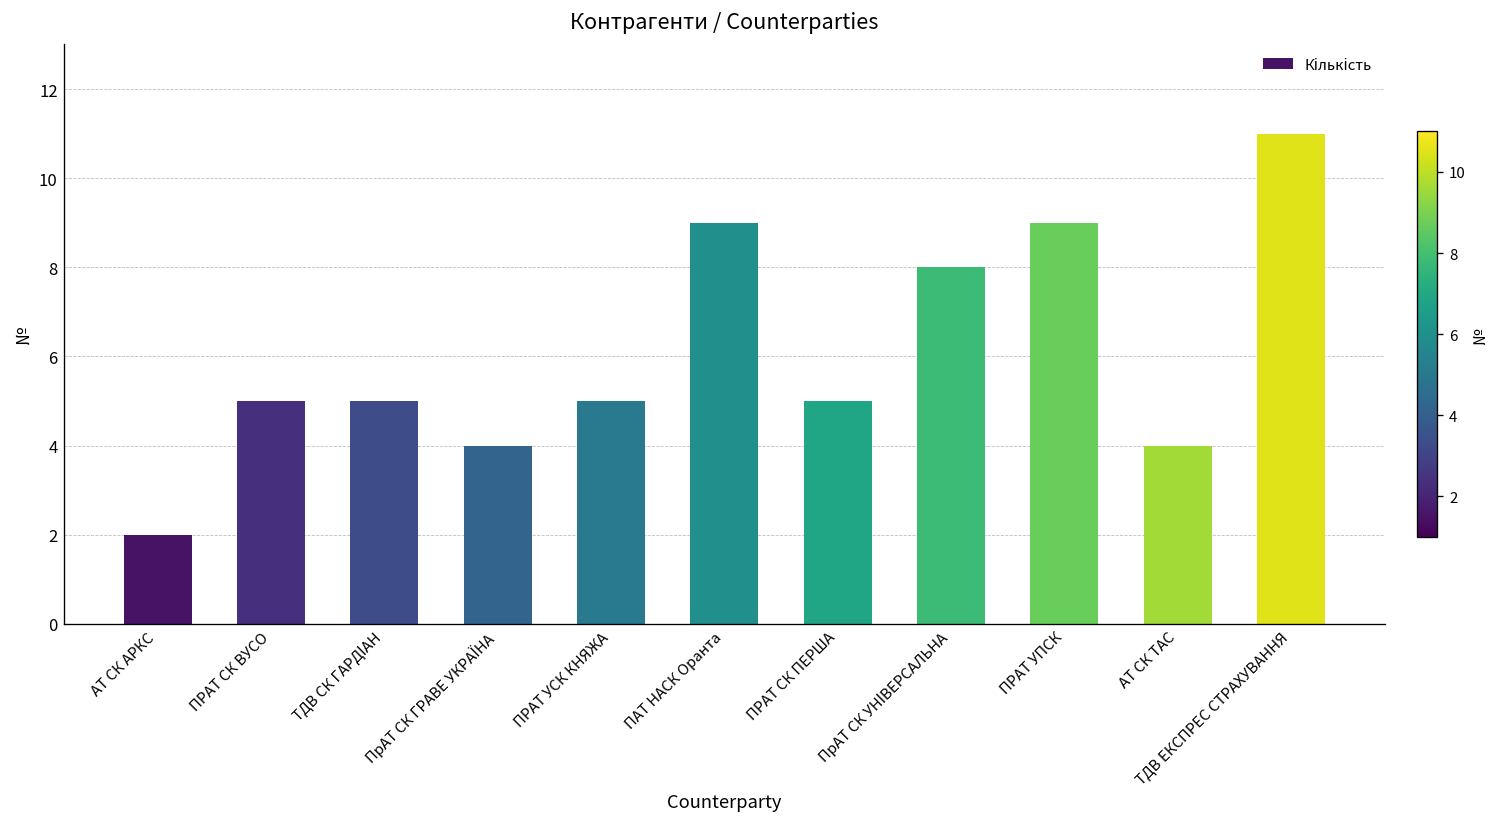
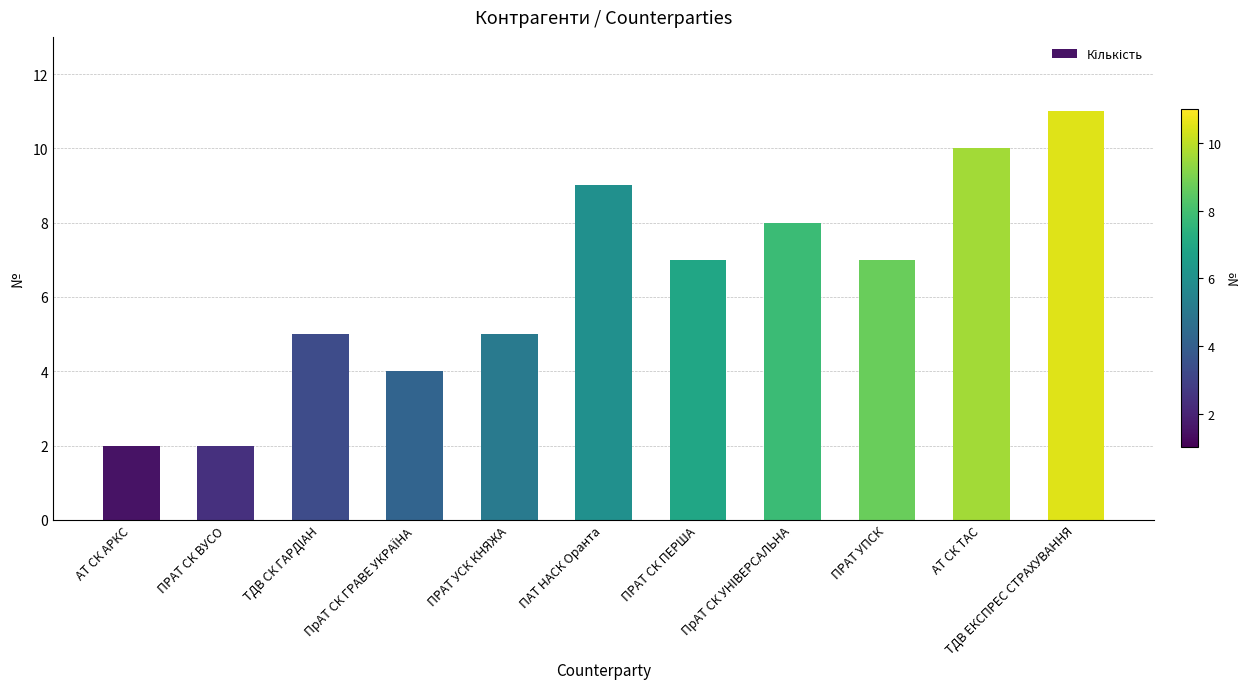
  {
    "АТ СК АРКС": 2,
-   "ПРАТ СК ВУСО": 5,
+   "ПРАТ СК ВУСО": 2,
    "ТДВ СК ГАРДІАН": 5,
    "ПрАТ СК ГРАВЕ УКРАЇНА": 4,
    "ПРАТ УСК КНЯЖА": 5,
    "ПАТ НАСК Оранта": 9,
-   "ПРАТ СК ПЕРША": 5,
+   "ПРАТ СК ПЕРША": 7,
    "ПрАТ СК УНІВЕРСАЛЬНА": 8,
-   "ПРАТ УПСК": 9,
-   "АТ СК ТАС": 4,
+   "ПРАТ УПСК": 7,
+   "АТ СК ТАС": 10,
    "ТДВ ЕКСПРЕС СТРАХУВАННЯ": 11
  }
